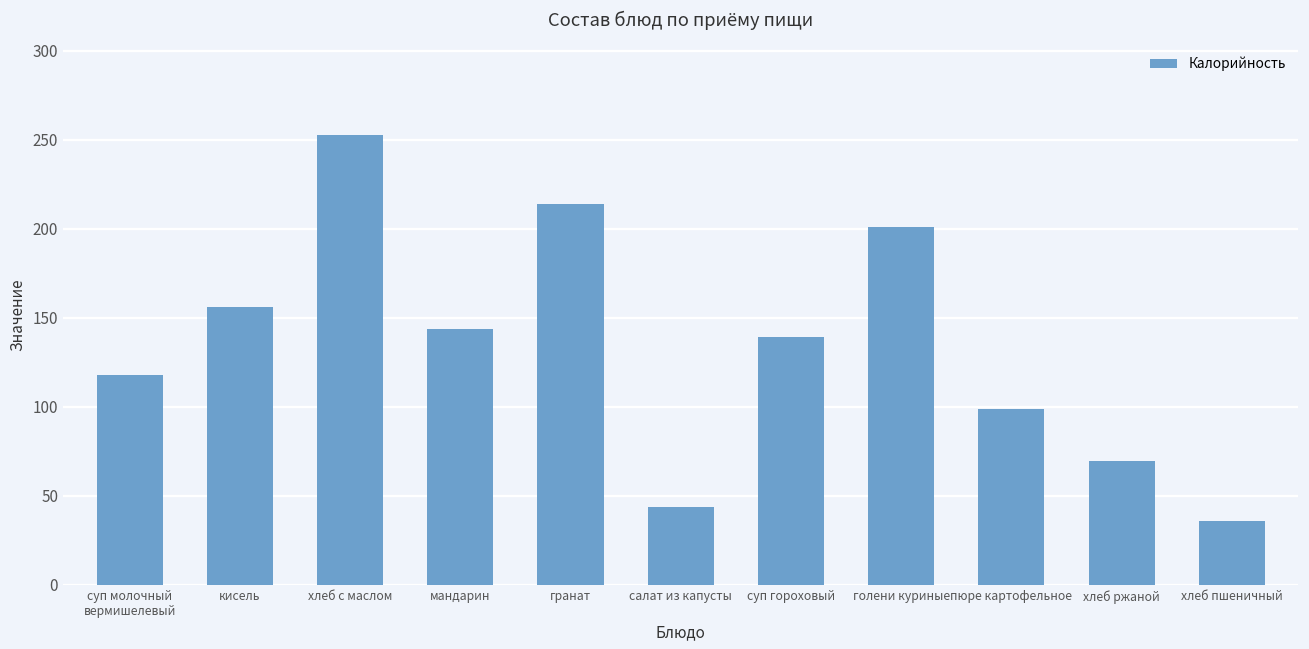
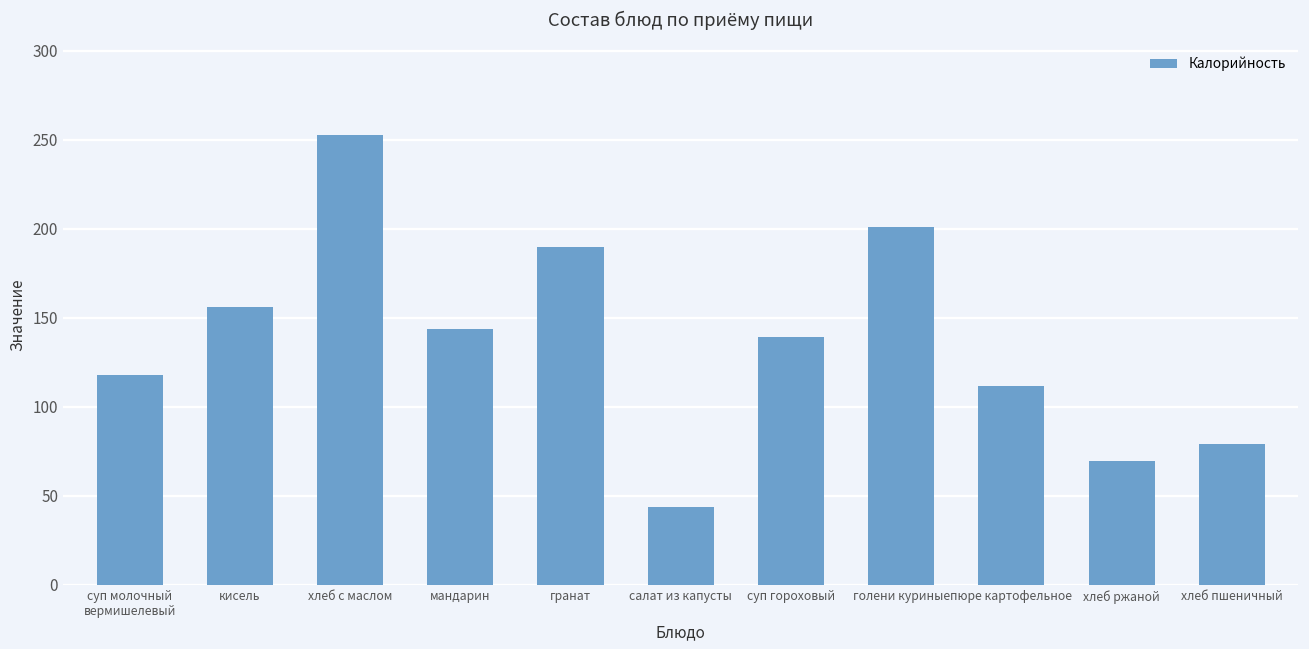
  {
    "суп молочный вермишелевый": 118,
    "кисель": 156,
    "хлеб с маслом": 253,
    "мандарин": 144,
-   "гранат": 214,
+   "гранат": 190,
    "салат из капусты": 44,
    "суп гороховый": 139,
    "голени куриные": 201,
-   "пюре картофельное": 99,
+   "пюре картофельное": 112,
    "хлеб ржаной": 70,
-   "хлеб пшеничный": 36
+   "хлеб пшеничный": 79
  }
